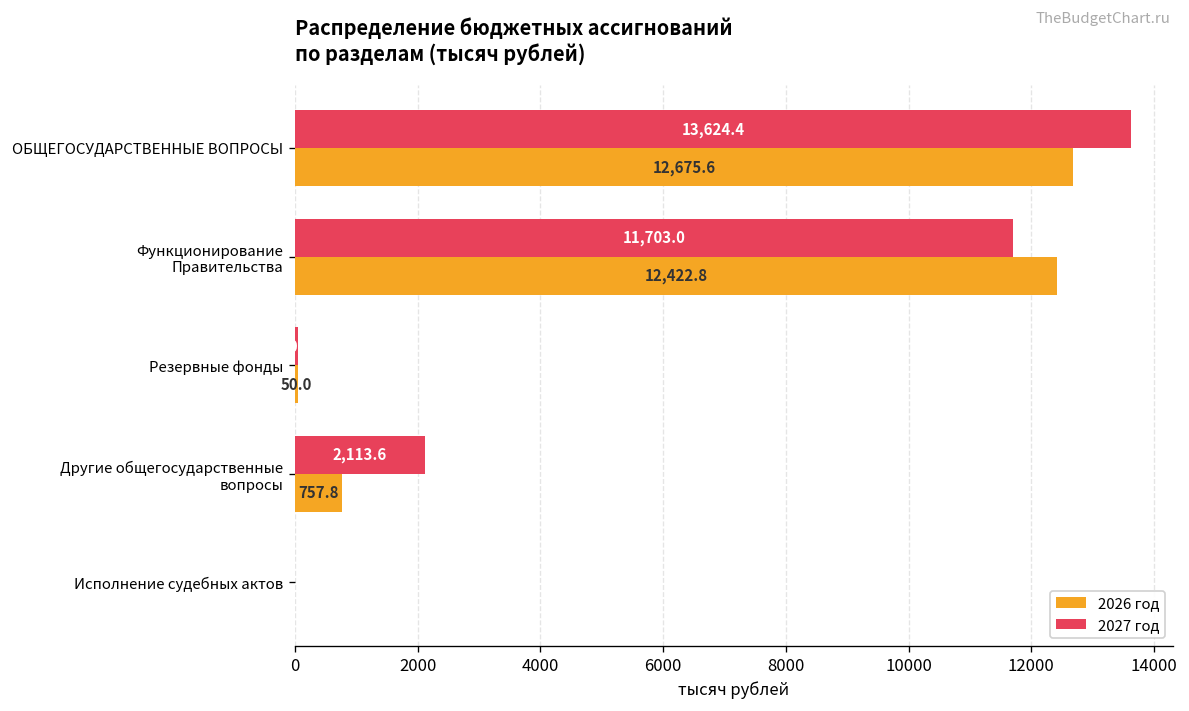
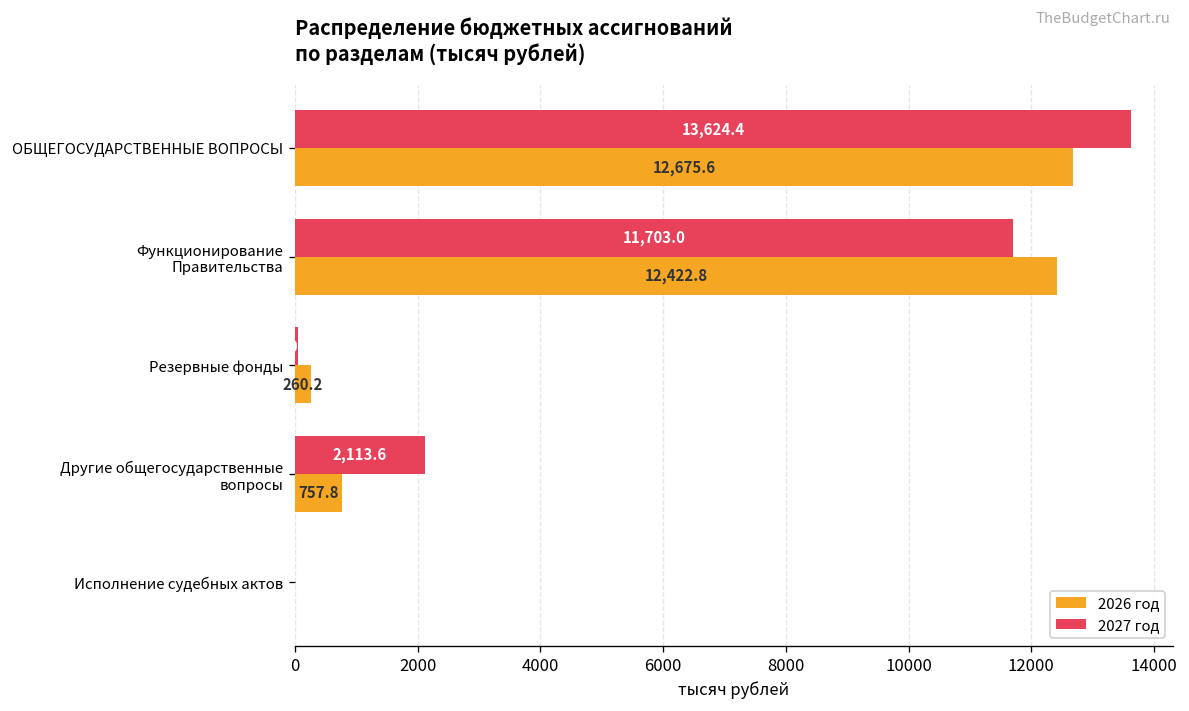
  {
    "2026 год": {
      "ОБЩЕГОСУДАРСТВЕННЫЕ ВОПРОСЫ": "12,675.6",
      "Функционирование Правительства": "12,422.8",
-     "Резервные фонды": "50.0",
+     "Резервные фонды": "260.2",
      "Другие общегосударственные вопросы": "757.8"
    },
    "2027 год": {
      "ОБЩЕГОСУДАРСТВЕННЫЕ ВОПРОСЫ": "13,624.4",
      "Функционирование Правительства": "11,703.0",
      "Другие общегосударственные вопросы": "2,113.6"
    }
  }
